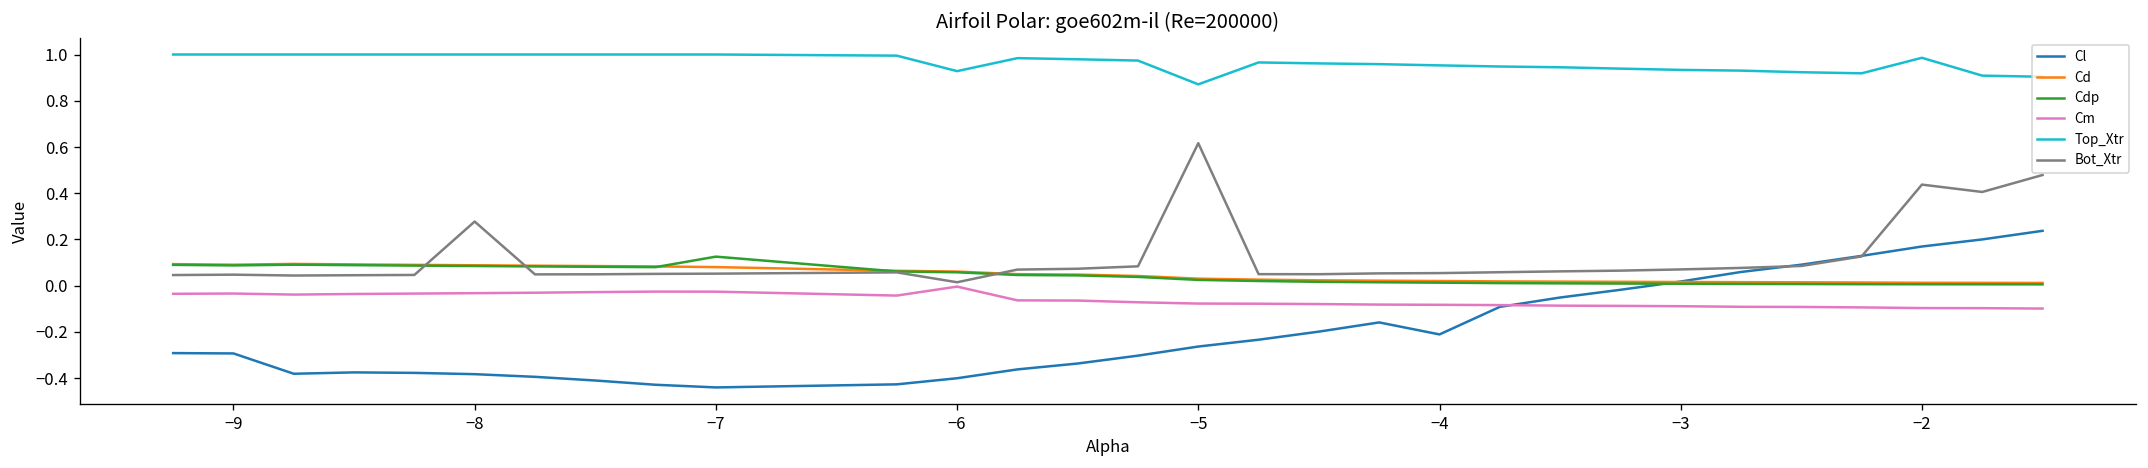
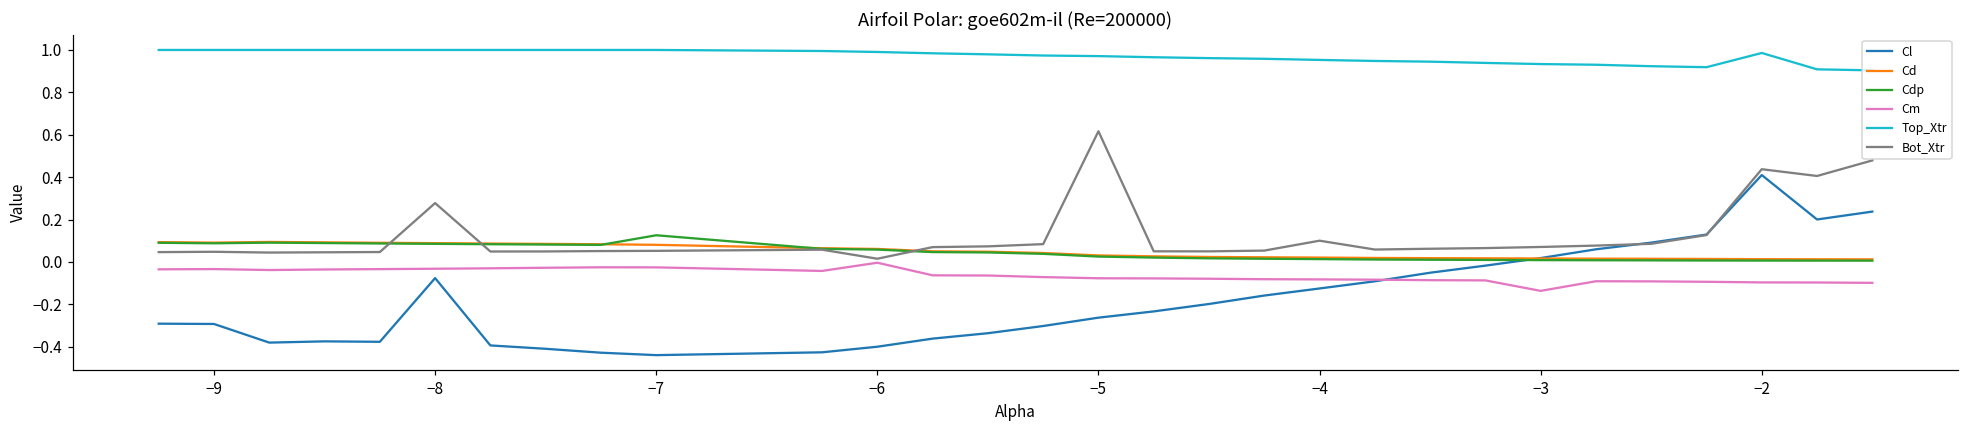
  {
    "Cl": {
      "−9": -0.29,
-     "−8": -0.38,
+     "−8": -0.08,
      "−7": -0.44,
      "−6": -0.40,
      "−5": -0.26,
-     "−4": -0.21,
-     "−2": 0.17
+     "−4": -0.13,
+     "−2": 0.41
    },
    "Cd": {
      "−7": 0.08
    },
    "Cdp": {
      "−7": 0.13
    },
    "Cm": {
      "−9": -0.03,
      "−8": -0.03,
      "−7": -0.03,
      "−6": 0.00,
      "−5": -0.08,
      "−4": -0.08,
-     "−3": -0.09,
+     "−3": -0.14,
      "−2": -0.10
    },
    "Top_Xtr": {
      "−9": 1.00,
      "−8": 1.00,
      "−7": 1.00,
-     "−6": 0.93,
-     "−5": 0.87,
+     "−6": 0.99,
+     "−5": 0.97,
      "−4": 0.95,
      "−3": 0.93,
      "−2": 0.99
    },
    "Bot_Xtr": {
      "−9": 0.05,
      "−8": 0.28,
      "−7": 0.05,
      "−6": 0.02,
      "−5": 0.62,
-     "−4": 0.05,
+     "−4": 0.10,
      "−3": 0.07,
      "−2": 0.44
    }
  }
